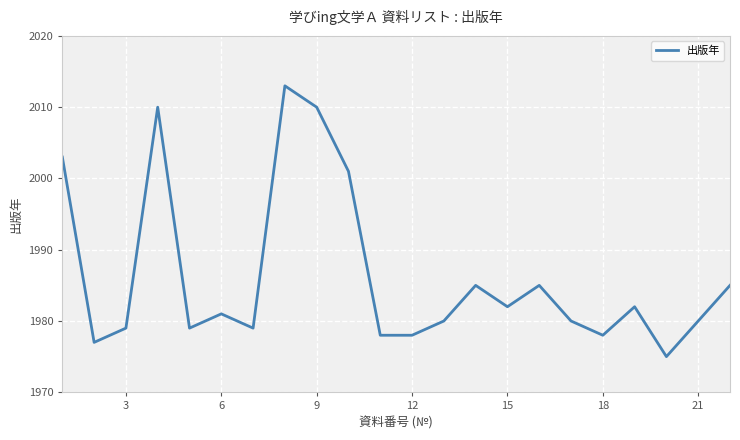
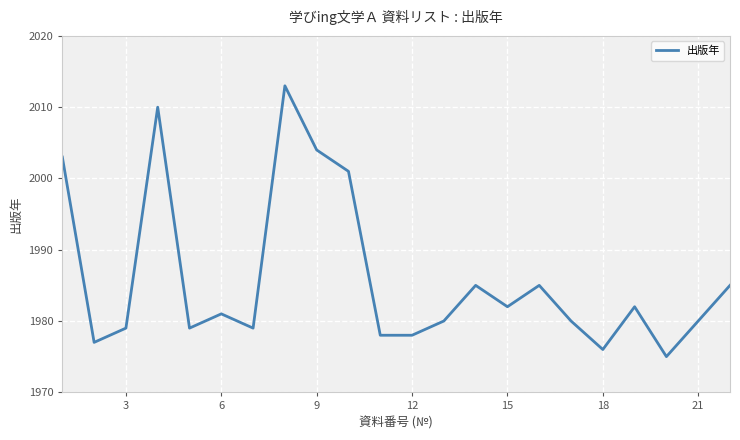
  {
    "3": 1979,
    "6": 1981,
-   "9": 2010,
+   "9": 2004,
    "12": 1978,
    "15": 1982,
-   "18": 1978,
+   "18": 1976,
    "21": 1980
  }
